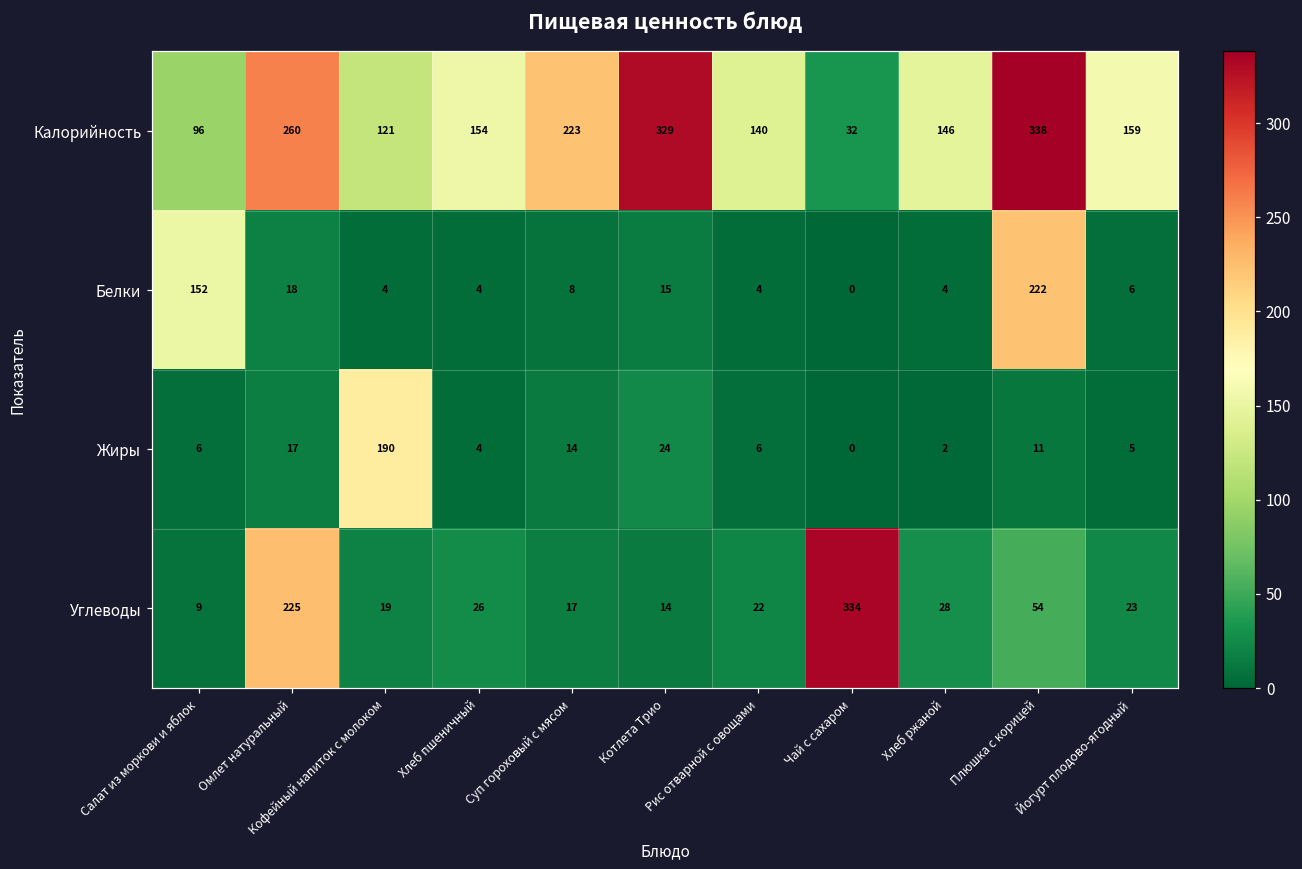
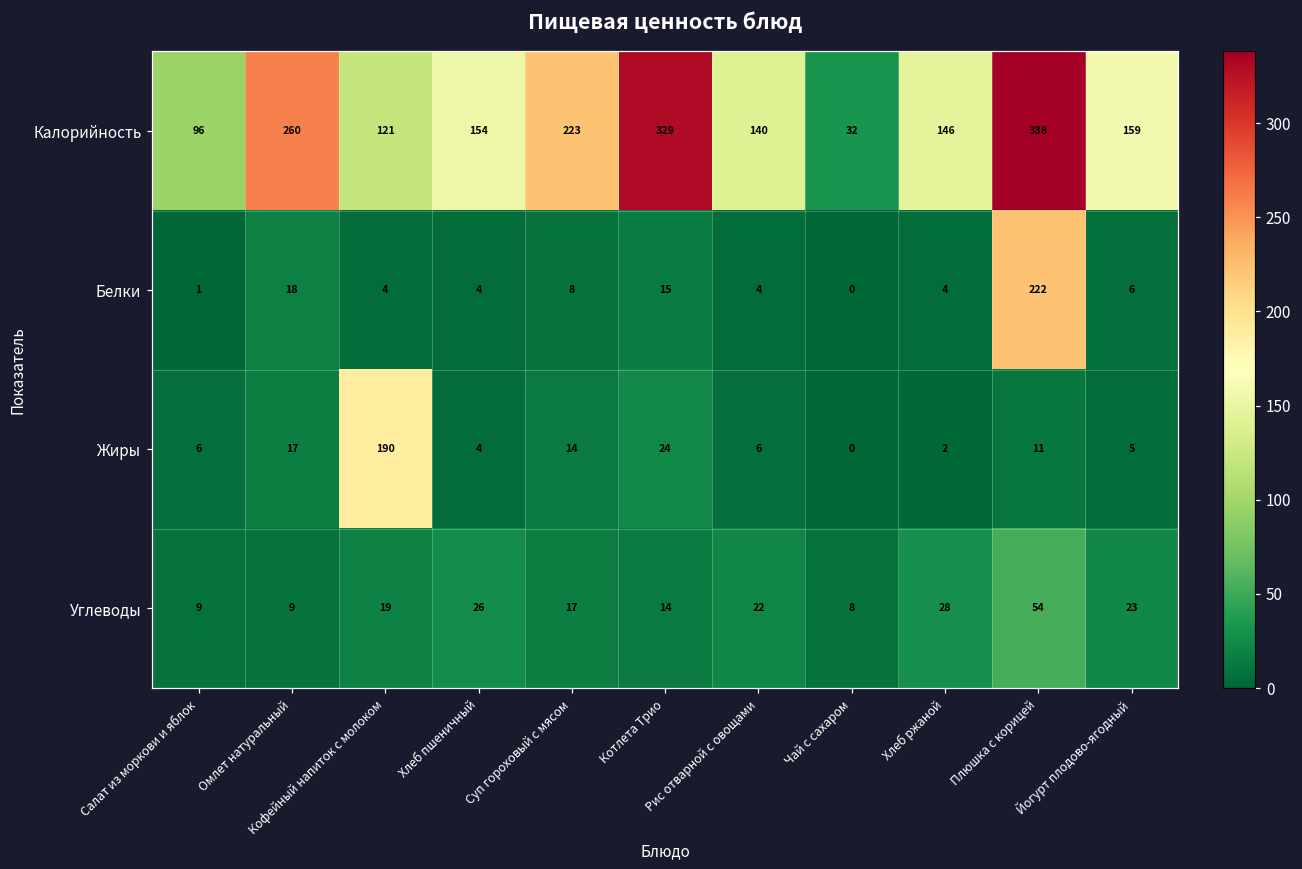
  {
    "Калорийность": {
      "Салат из моркови и яблок": 96,
      "Омлет натуральный": 260,
      "Кофейный напиток с молоком": 121,
      "Хлеб пшеничный": 154,
      "Суп гороховый с мясом": 223,
      "Котлета Трио": 329,
      "Рис отварной с овощами": 140,
      "Чай с сахаром": 32,
      "Хлеб ржаной": 146,
      "Плюшка с корицей": 338,
      "Йогурт плодово-ягодный": 159
    },
    "Белки": {
-     "Салат из моркови и яблок": 152,
+     "Салат из моркови и яблок": 1,
      "Омлет натуральный": 18,
      "Кофейный напиток с молоком": 4,
      "Хлеб пшеничный": 4,
      "Суп гороховый с мясом": 8,
      "Котлета Трио": 15,
      "Рис отварной с овощами": 4,
      "Чай с сахаром": 0,
      "Хлеб ржаной": 4,
      "Плюшка с корицей": 222,
      "Йогурт плодово-ягодный": 6
    },
    "Жиры": {
      "Салат из моркови и яблок": 6,
      "Омлет натуральный": 17,
      "Кофейный напиток с молоком": 190,
      "Хлеб пшеничный": 4,
      "Суп гороховый с мясом": 14,
      "Котлета Трио": 24,
      "Рис отварной с овощами": 6,
      "Чай с сахаром": 0,
      "Хлеб ржаной": 2,
      "Плюшка с корицей": 11,
      "Йогурт плодово-ягодный": 5
    },
    "Углеводы": {
      "Салат из моркови и яблок": 9,
-     "Омлет натуральный": 225,
+     "Омлет натуральный": 9,
      "Кофейный напиток с молоком": 19,
      "Хлеб пшеничный": 26,
      "Суп гороховый с мясом": 17,
      "Котлета Трио": 14,
      "Рис отварной с овощами": 22,
-     "Чай с сахаром": 334,
+     "Чай с сахаром": 8,
      "Хлеб ржаной": 28,
      "Плюшка с корицей": 54,
      "Йогурт плодово-ягодный": 23
    }
  }
